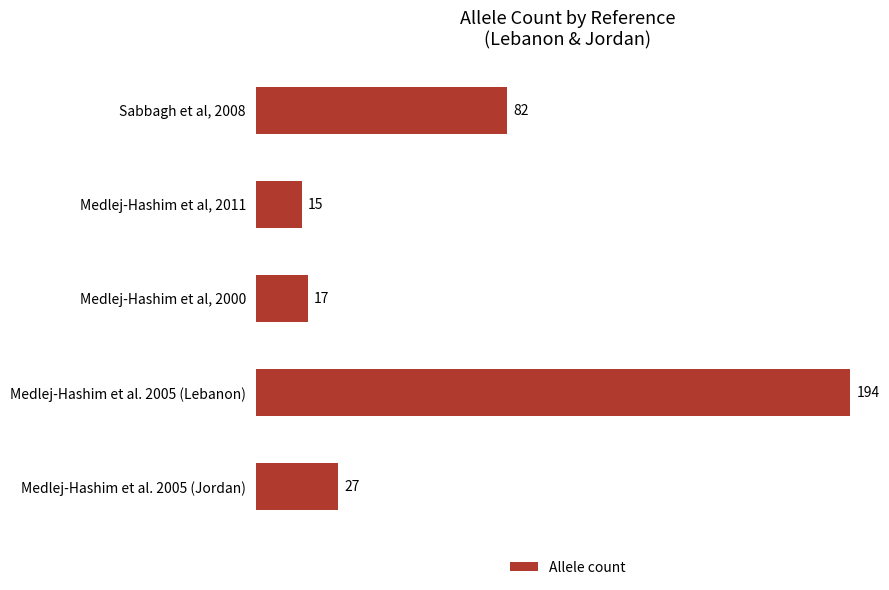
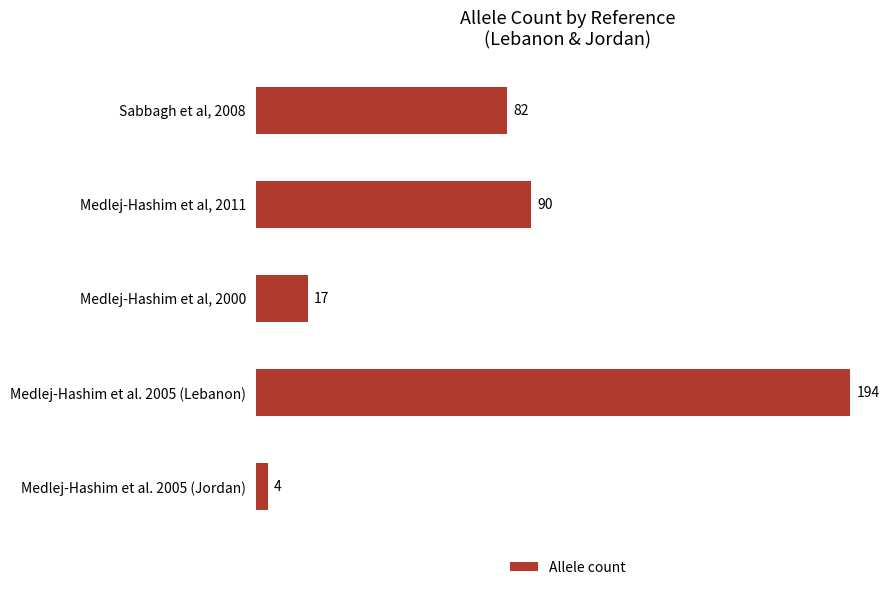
  {
    "Sabbagh et al, 2008": 82,
-   "Medlej-Hashim et al, 2011": 15,
+   "Medlej-Hashim et al, 2011": 90,
    "Medlej-Hashim et al, 2000": 17,
    "Medlej-Hashim et al. 2005 (Lebanon)": 194,
-   "Medlej-Hashim et al. 2005 (Jordan)": 27
+   "Medlej-Hashim et al. 2005 (Jordan)": 4
  }
